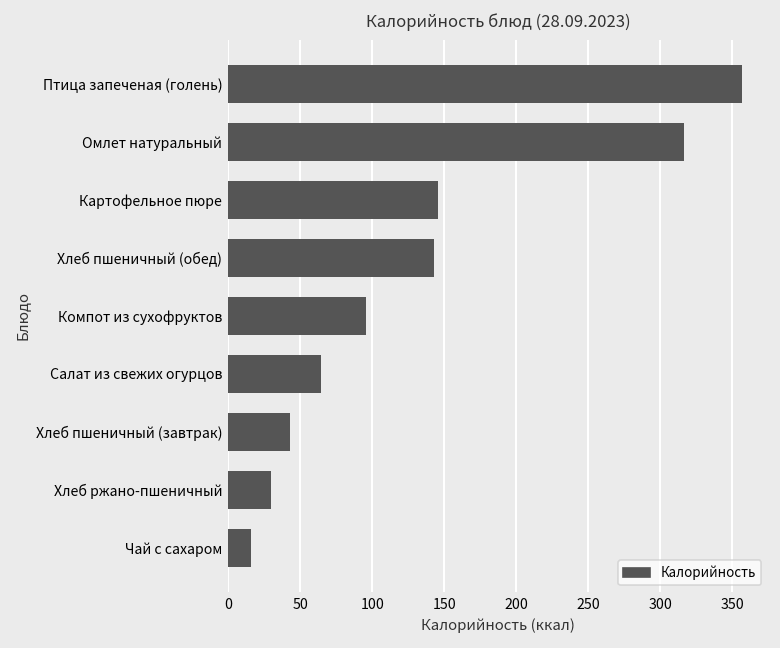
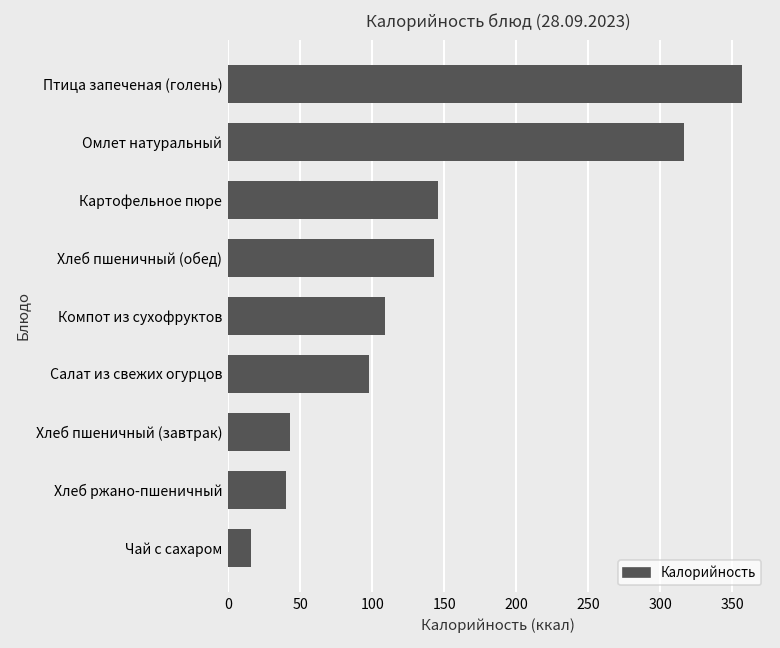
  {
    "Птица запеченая (голень)": 357,
    "Омлет натуральный": 316,
    "Картофельное пюре": 146,
    "Хлеб пшеничный (обед)": 143,
-   "Компот из сухофруктов": 96,
-   "Салат из свежих огурцов": 64,
+   "Компот из сухофруктов": 109,
+   "Салат из свежих огурцов": 98,
    "Хлеб пшеничный (завтрак)": 43,
-   "Хлеб ржано-пшеничный": 30,
+   "Хлеб ржано-пшеничный": 40,
    "Чай с сахаром": 16
  }
